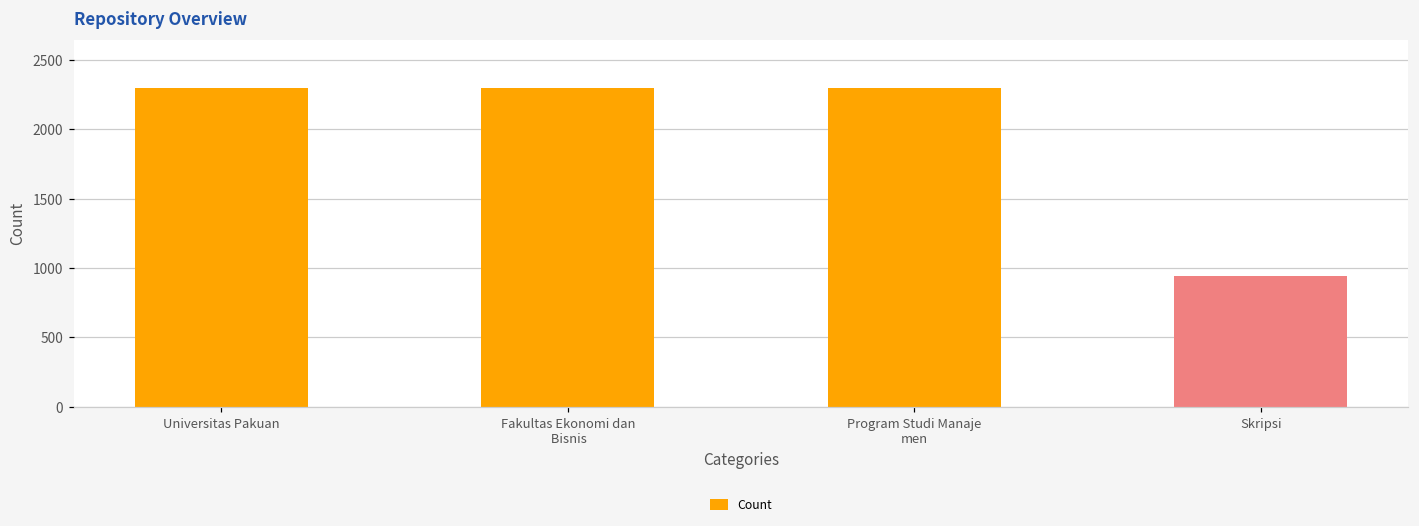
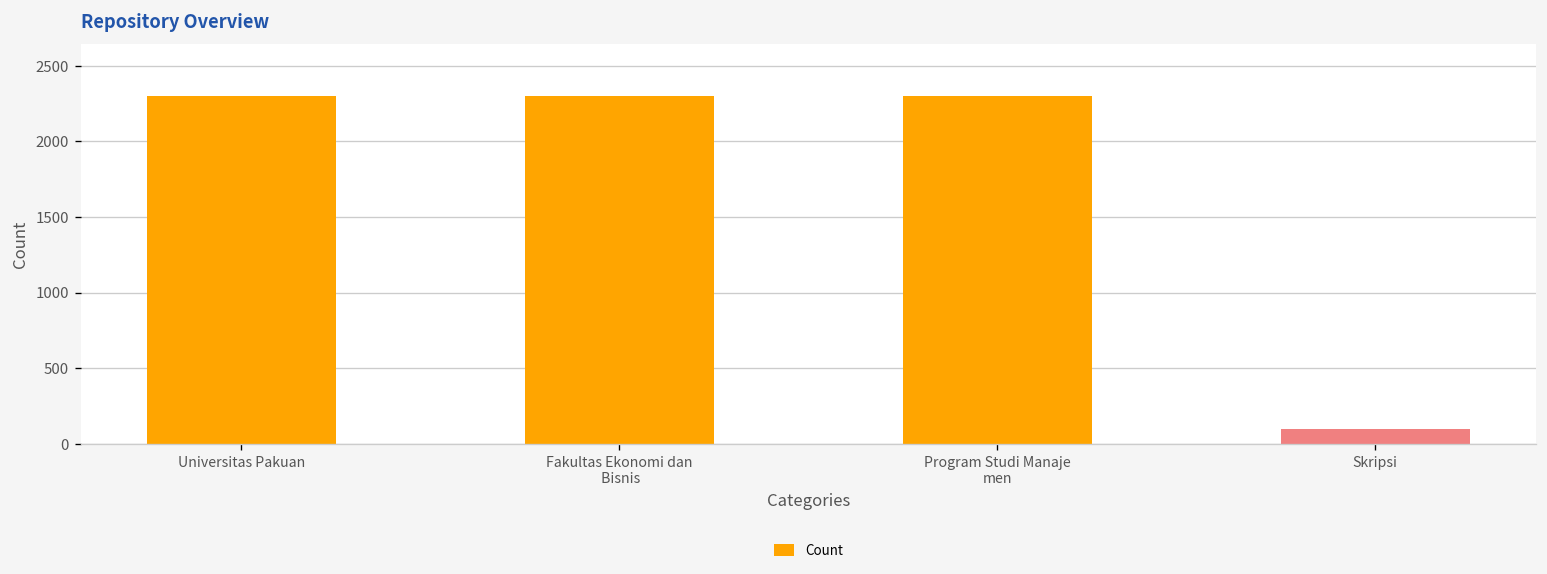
  {
    "Universitas Pakuan": 2300,
    "Fakultas Ekonomi dan Bisnis": 2300,
    "Program Studi Manaje men": 2300,
-   "Skripsi": 950
+   "Skripsi": 100
  }
